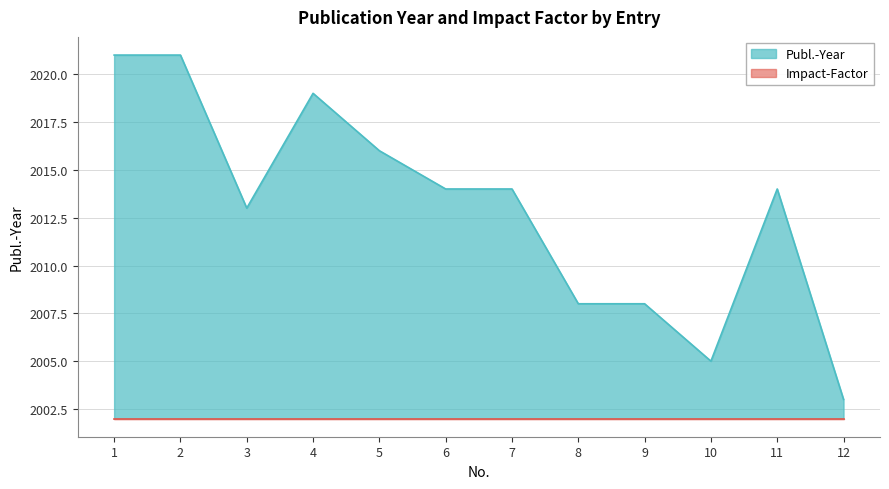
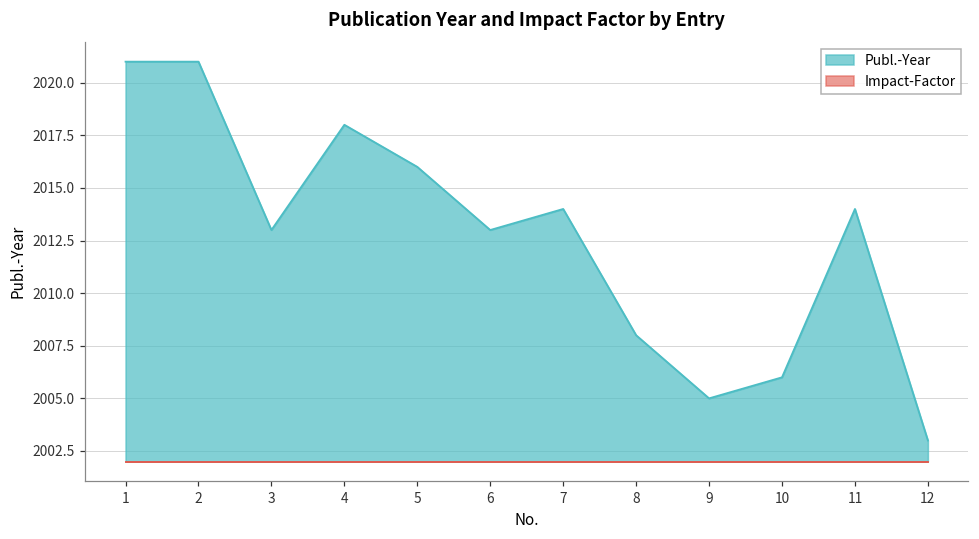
  {
    "Publ.-Year": {
      "1": 2021,
      "2": 2021,
      "3": 2013,
-     "4": 2019,
+     "4": 2018,
      "5": 2016,
-     "6": 2014,
+     "6": 2013,
      "7": 2014,
      "8": 2008,
-     "9": 2008,
-     "10": 2005,
+     "9": 2005,
+     "10": 2006,
      "11": 2014,
      "12": 2003
    },
    "Impact-Factor": {
      "1": 2002,
      "2": 2002,
      "3": 2002,
      "4": 2002,
      "5": 2002,
      "6": 2002,
      "7": 2002,
      "8": 2002,
      "9": 2002,
      "10": 2002,
      "11": 2002,
      "12": 2002
    }
  }
